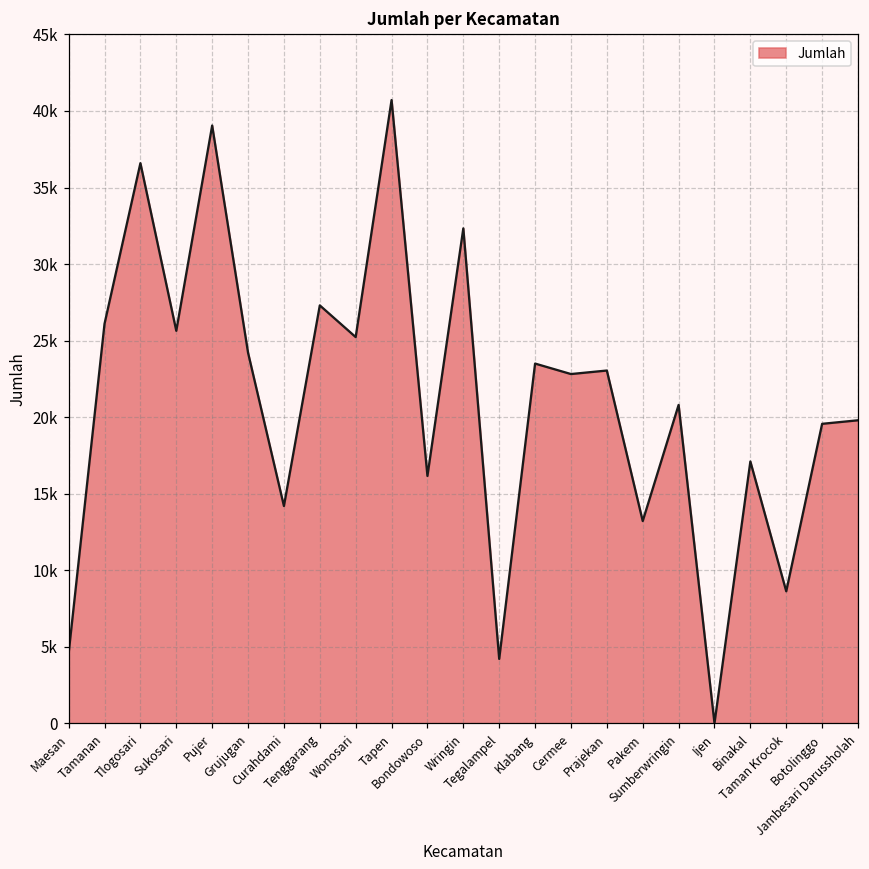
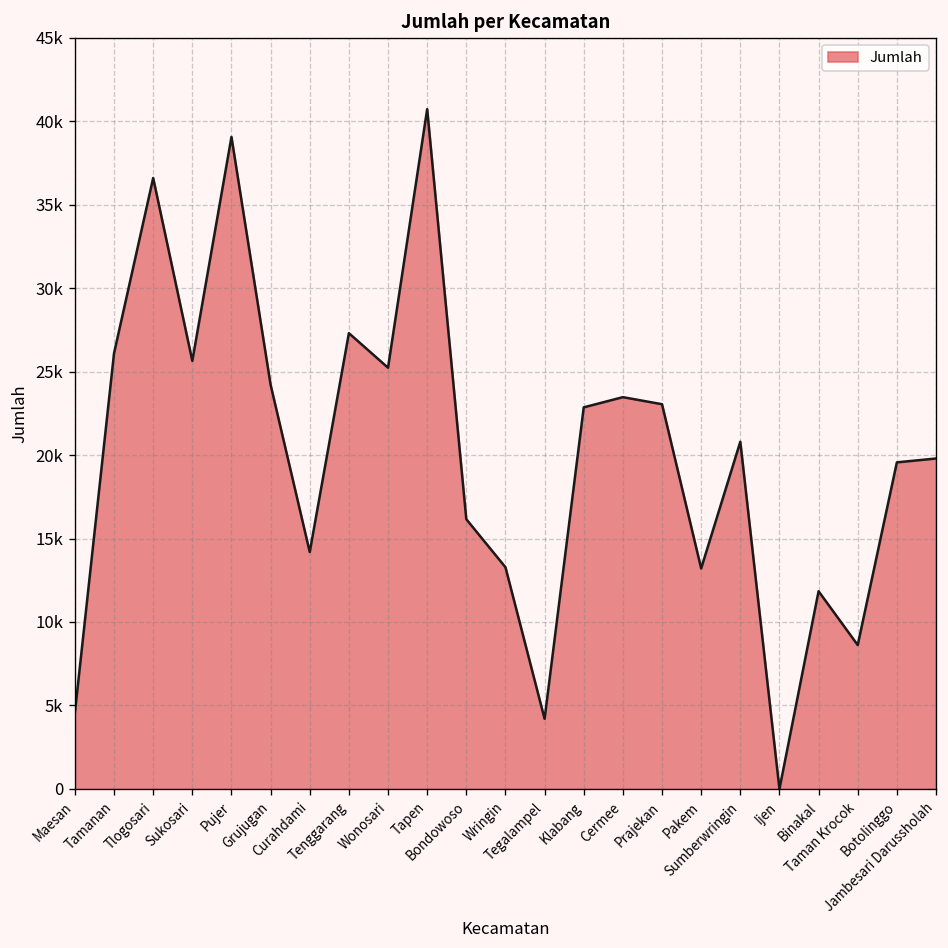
  {
    "Maesan": 4600,
    "Tamanan": 26100,
    "Tlogosari": 36600,
    "Sukosari": 25600,
    "Pujer": 39100,
    "Grujugan": 24200,
    "Curahdami": 14200,
    "Tenggarang": 27300,
    "Wonosari": 25200,
    "Tapen": 40700,
    "Bondowoso": 16200,
-   "Wringin": 32300,
+   "Wringin": 13300,
    "Tegalampel": 4200,
-   "Klabang": 23500,
-   "Cermee": 22800,
+   "Klabang": 22900,
+   "Cermee": 23500,
    "Prajekan": 23000,
    "Pakem": 13200,
    "Sumberwringin": 20800,
    "Ijen": 0,
-   "Binakal": 17100,
+   "Binakal": 11800,
    "Taman Krocok": 8600,
    "Botolinggo": 19600,
    "Jambesari Darussholah": 19800
  }
